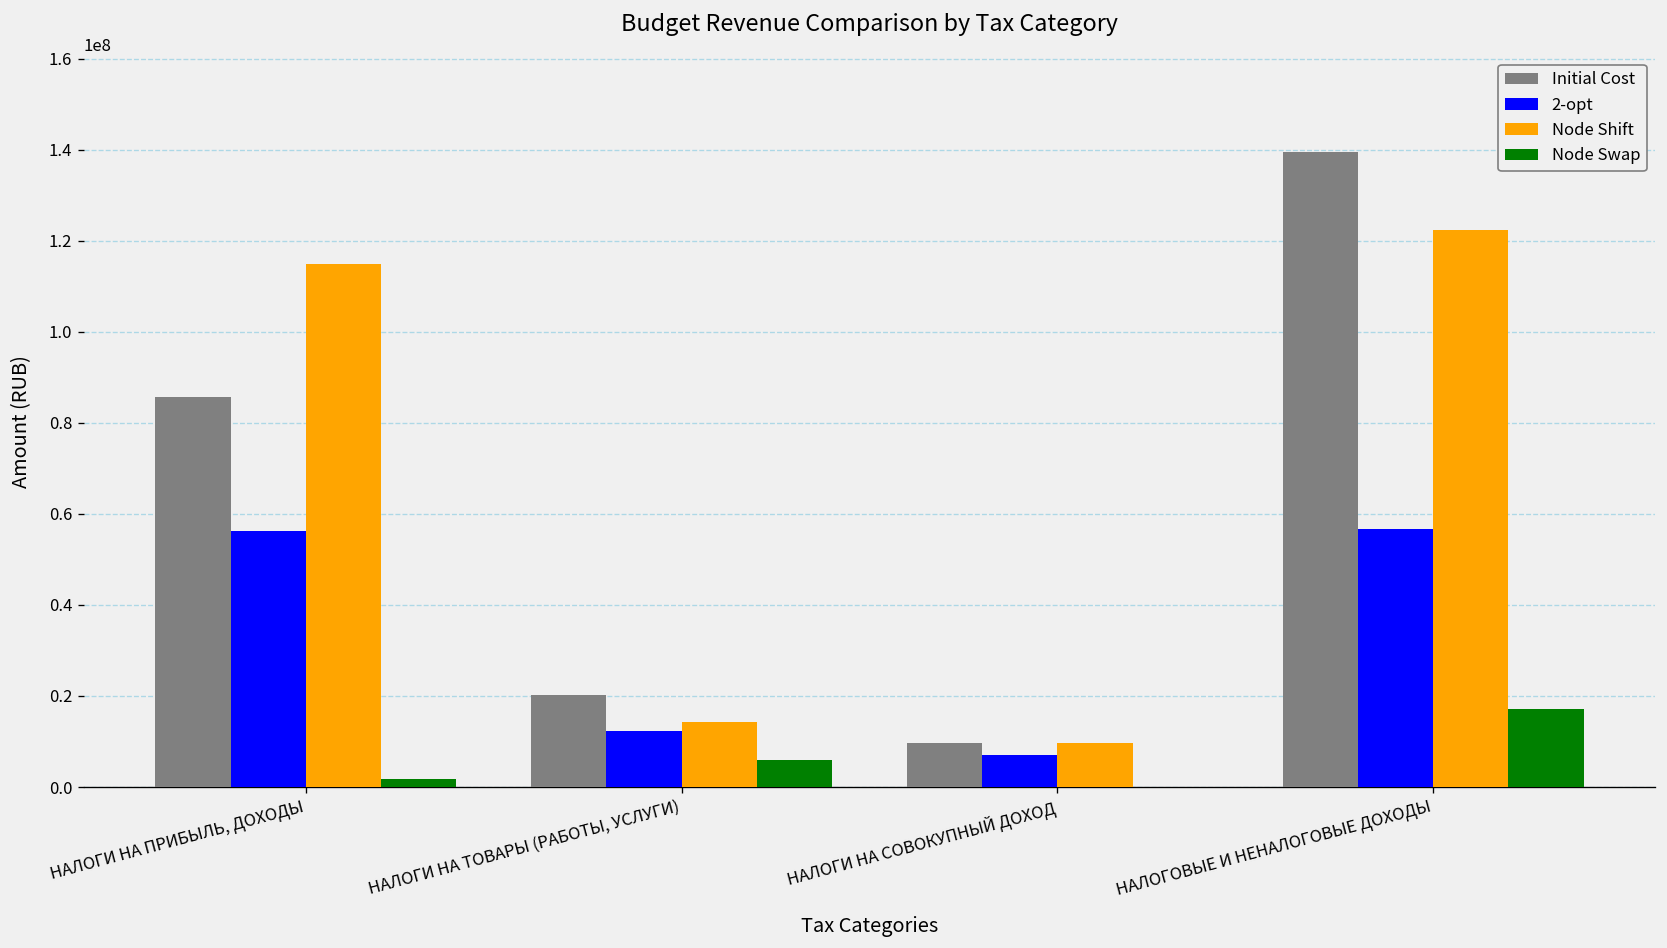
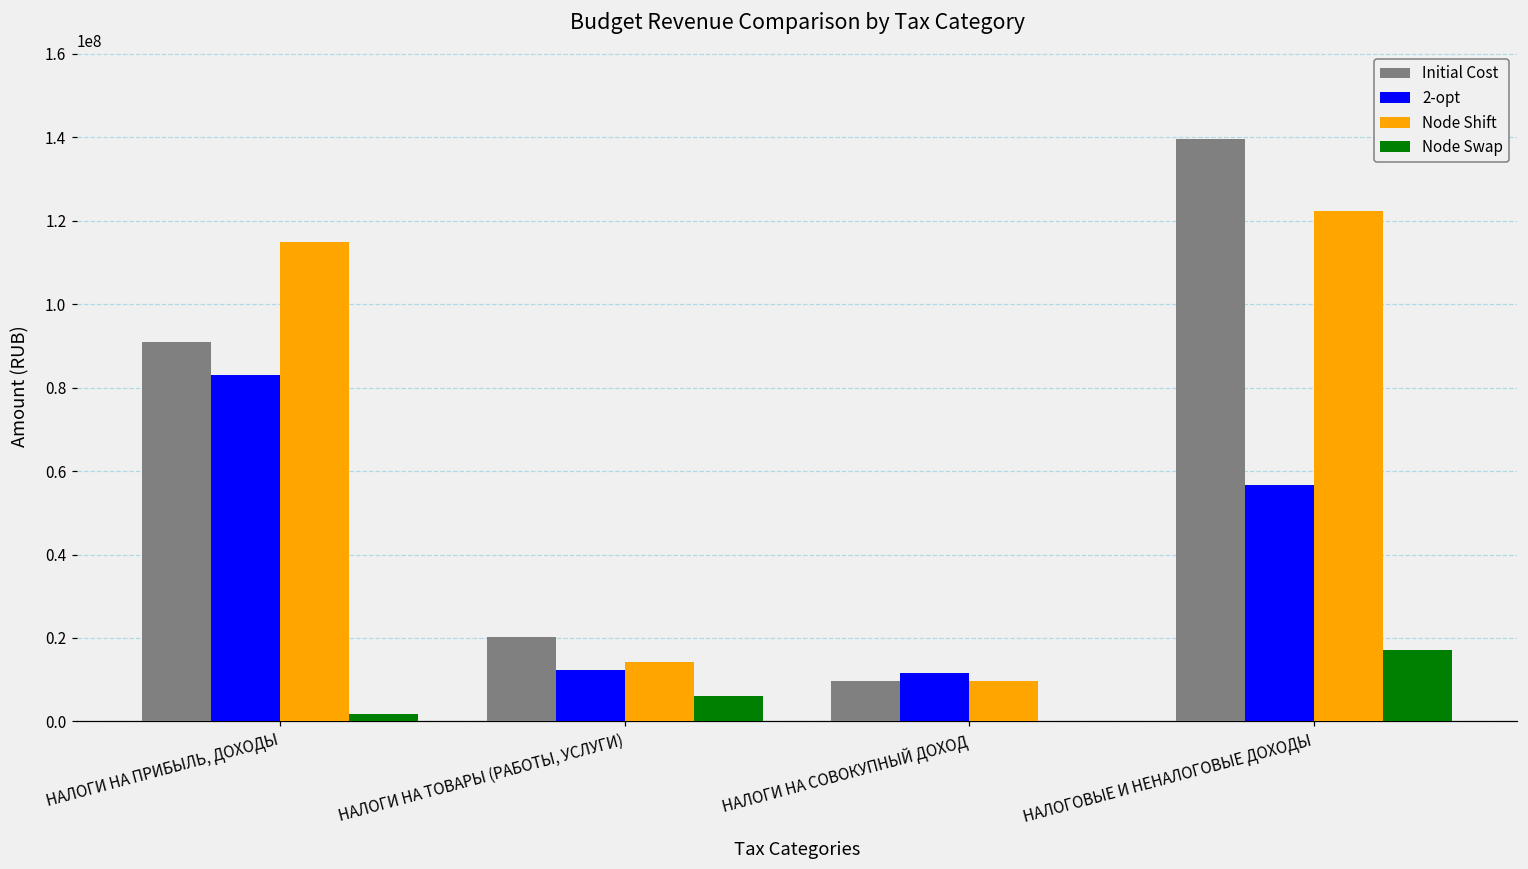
  {
    "Initial Cost": {
-     "НАЛОГИ НА ПРИБЫЛЬ, ДОХОДЫ": 86000000,
+     "НАЛОГИ НА ПРИБЫЛЬ, ДОХОДЫ": 91000000,
      "НАЛОГИ НА ТОВАРЫ (РАБОТЫ, УСЛУГИ)": 20000000,
      "НАЛОГИ НА СОВОКУПНЫЙ ДОХОД": 10000000,
      "НАЛОГОВЫЕ И НЕНАЛОГОВЫЕ ДОХОДЫ": 140000000
    },
    "2-opt": {
-     "НАЛОГИ НА ПРИБЫЛЬ, ДОХОДЫ": 56000000,
+     "НАЛОГИ НА ПРИБЫЛЬ, ДОХОДЫ": 83000000,
      "НАЛОГИ НА ТОВАРЫ (РАБОТЫ, УСЛУГИ)": 12000000,
-     "НАЛОГИ НА СОВОКУПНЫЙ ДОХОД": 7000000,
+     "НАЛОГИ НА СОВОКУПНЫЙ ДОХОД": 12000000,
      "НАЛОГОВЫЕ И НЕНАЛОГОВЫЕ ДОХОДЫ": 57000000
    },
    "Node Shift": {
      "НАЛОГИ НА ПРИБЫЛЬ, ДОХОДЫ": 115000000,
      "НАЛОГИ НА ТОВАРЫ (РАБОТЫ, УСЛУГИ)": 14000000,
      "НАЛОГИ НА СОВОКУПНЫЙ ДОХОД": 10000000,
      "НАЛОГОВЫЕ И НЕНАЛОГОВЫЕ ДОХОДЫ": 122000000
    },
    "Node Swap": {
      "НАЛОГИ НА ПРИБЫЛЬ, ДОХОДЫ": 2000000,
      "НАЛОГИ НА ТОВАРЫ (РАБОТЫ, УСЛУГИ)": 6000000,
      "НАЛОГИ НА СОВОКУПНЫЙ ДОХОД": 0,
      "НАЛОГОВЫЕ И НЕНАЛОГОВЫЕ ДОХОДЫ": 17000000
    }
  }
